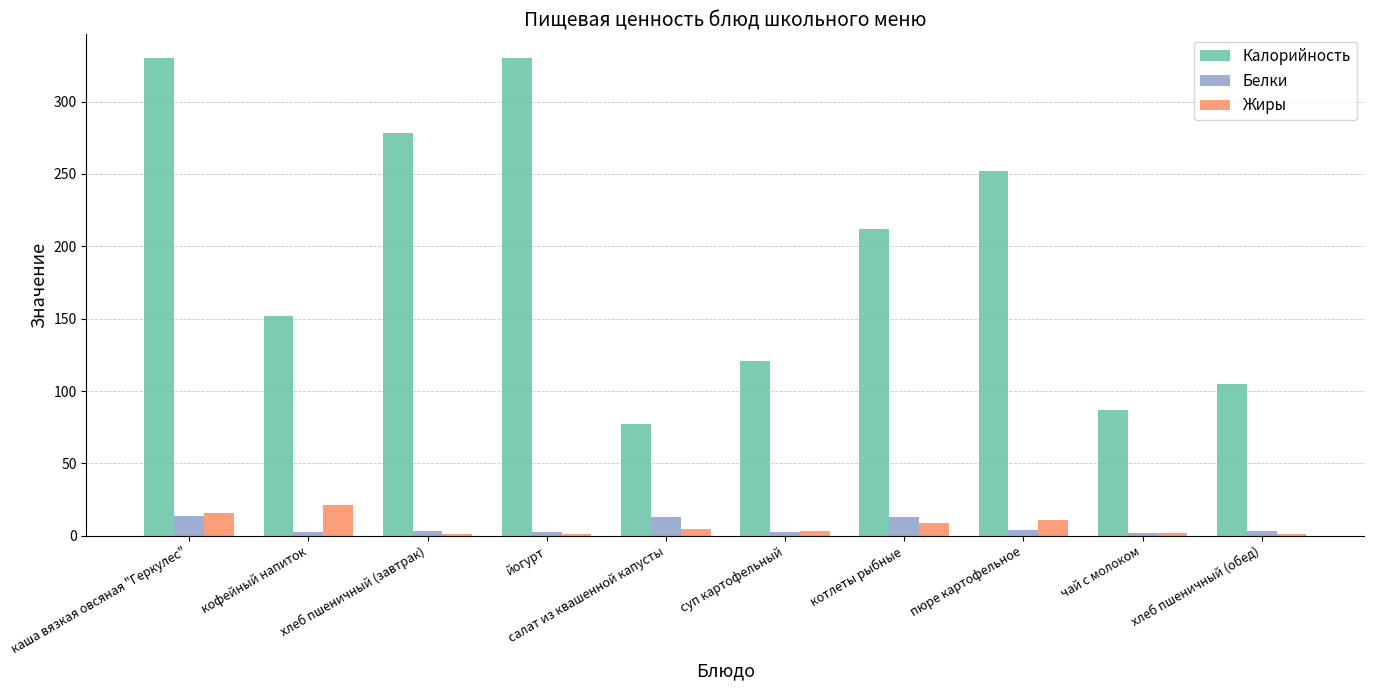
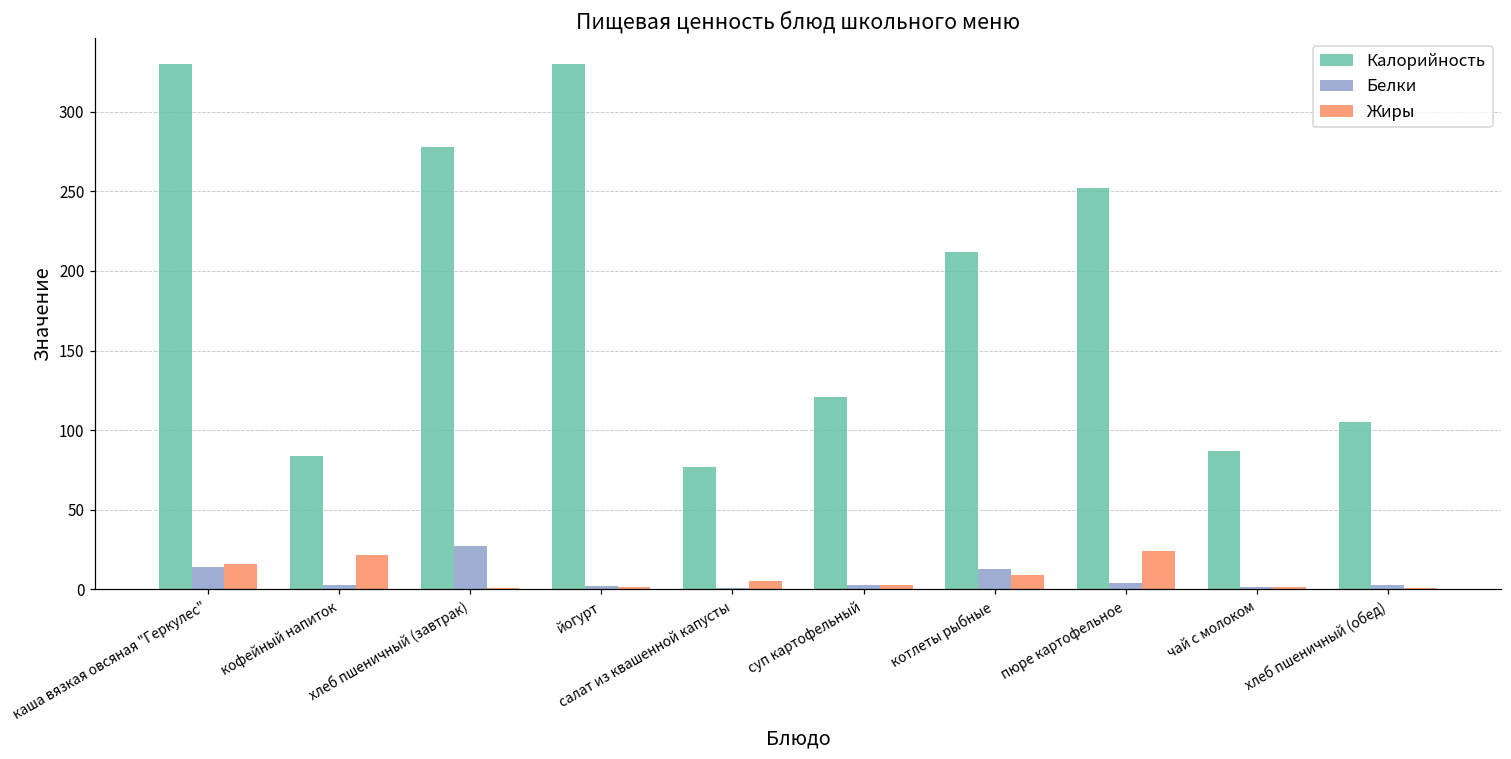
  {
    "Калорийность": {
      "каша вязкая овсяная \"Геркулес\"": 330,
-     "кофейный напиток": 152,
+     "кофейный напиток": 84,
      "хлеб пшеничный (завтрак)": 278,
      "йогурт": 330,
      "салат из квашенной капусты": 77,
      "суп картофельный": 121,
      "котлеты рыбные": 212,
      "пюре картофельное": 252,
      "чай с молоком": 87,
      "хлеб пшеничный (обед)": 105
    },
    "Белки": {
      "каша вязкая овсяная \"Геркулес\"": 14,
      "кофейный напиток": 3,
-     "хлеб пшеничный (завтрак)": 3,
+     "хлеб пшеничный (завтрак)": 27,
      "йогурт": 2,
-     "салат из квашенной капусты": 13,
+     "салат из квашенной капусты": 1,
      "суп картофельный": 3,
      "котлеты рыбные": 13,
      "пюре картофельное": 4,
      "хлеб пшеничный (обед)": 3
    },
    "Жиры": {
      "каша вязкая овсяная \"Геркулес\"": 16,
      "кофейный напиток": 21,
      "салат из квашенной капусты": 5,
      "суп картофельный": 3,
      "котлеты рыбные": 9,
-     "пюре картофельное": 11
+     "пюре картофельное": 24
    }
  }
